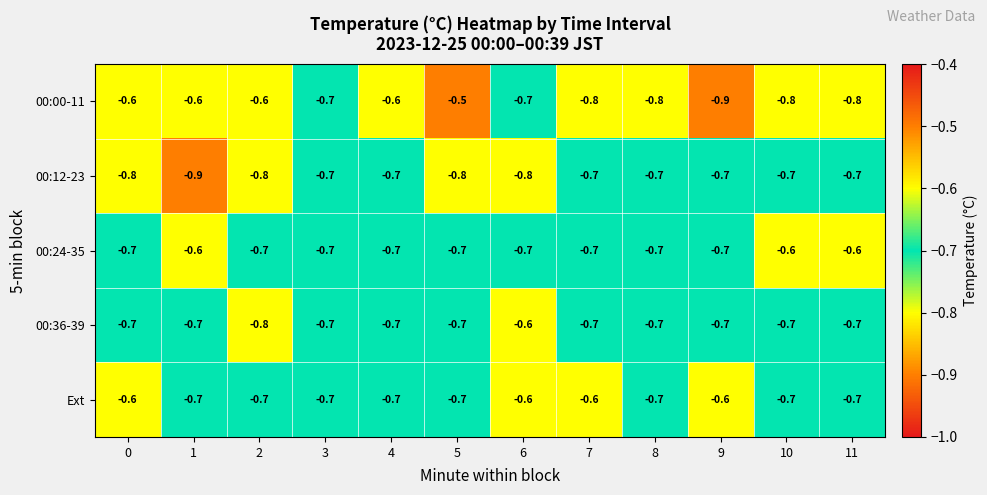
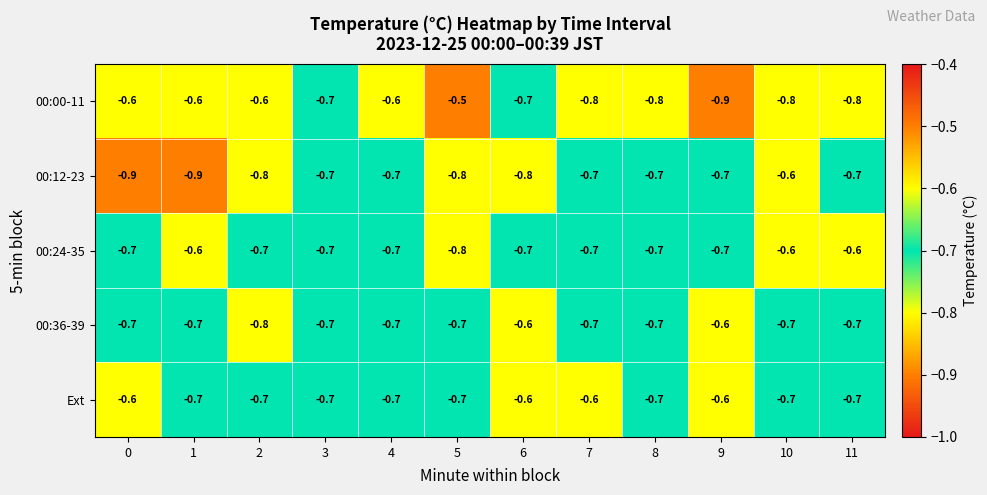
  {
    "00:00-11": {
      "0": -0.6,
      "1": -0.6,
      "2": -0.6,
      "3": -0.7,
      "4": -0.6,
      "5": -0.5,
      "6": -0.7,
      "7": -0.8,
      "8": -0.8,
      "9": -0.9,
      "10": -0.8,
      "11": -0.8
    },
    "00:12-23": {
-     "0": -0.8,
+     "0": -0.9,
      "1": -0.9,
      "2": -0.8,
      "3": -0.7,
      "4": -0.7,
      "5": -0.8,
      "6": -0.8,
      "7": -0.7,
      "8": -0.7,
      "9": -0.7,
-     "10": -0.7,
+     "10": -0.6,
      "11": -0.7
    },
    "00:24-35": {
      "0": -0.7,
      "1": -0.6,
      "2": -0.7,
      "3": -0.7,
      "4": -0.7,
-     "5": -0.7,
+     "5": -0.8,
      "6": -0.7,
      "7": -0.7,
      "8": -0.7,
      "9": -0.7,
      "10": -0.6,
      "11": -0.6
    },
    "00:36-39": {
      "0": -0.7,
      "1": -0.7,
      "2": -0.8,
      "3": -0.7,
      "4": -0.7,
      "5": -0.7,
      "6": -0.6,
      "7": -0.7,
      "8": -0.7,
-     "9": -0.7,
+     "9": -0.6,
      "10": -0.7,
      "11": -0.7
    },
    "Ext": {
      "0": -0.6,
      "1": -0.7,
      "2": -0.7,
      "3": -0.7,
      "4": -0.7,
      "5": -0.7,
      "6": -0.6,
      "7": -0.6,
      "8": -0.7,
      "9": -0.6,
      "10": -0.7,
      "11": -0.7
    }
  }
